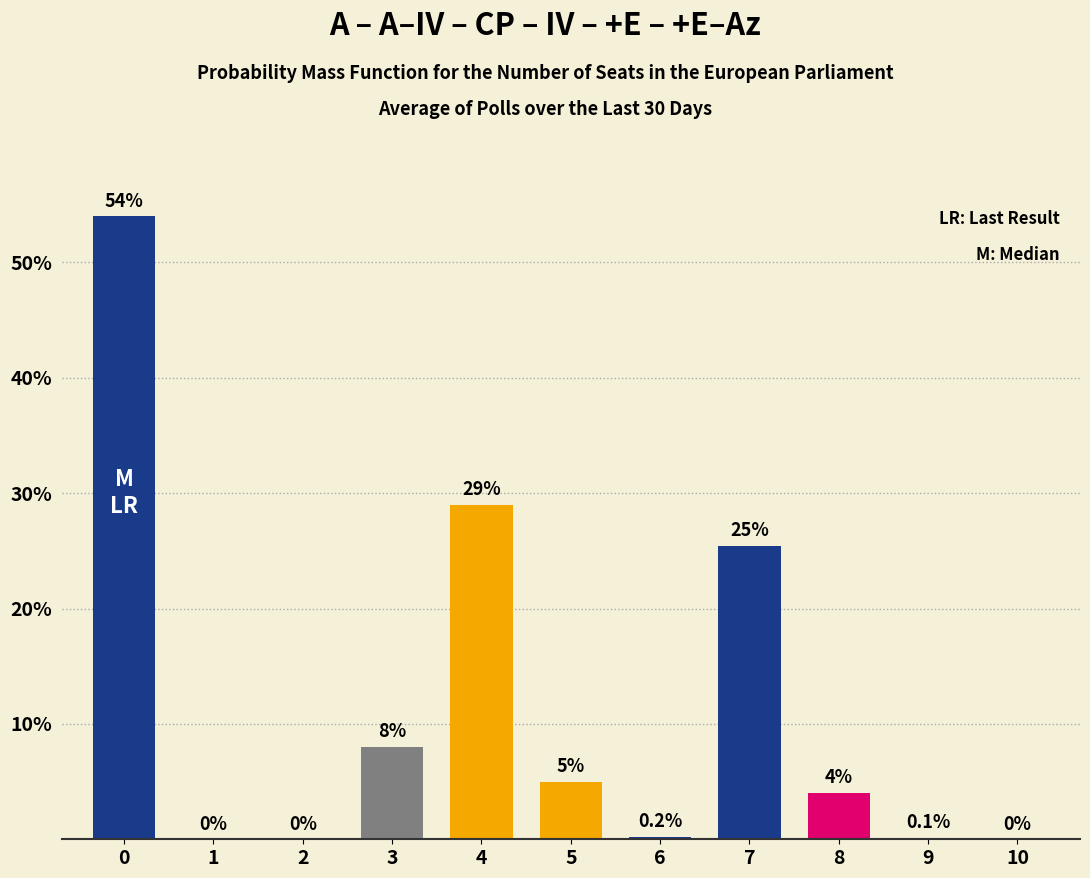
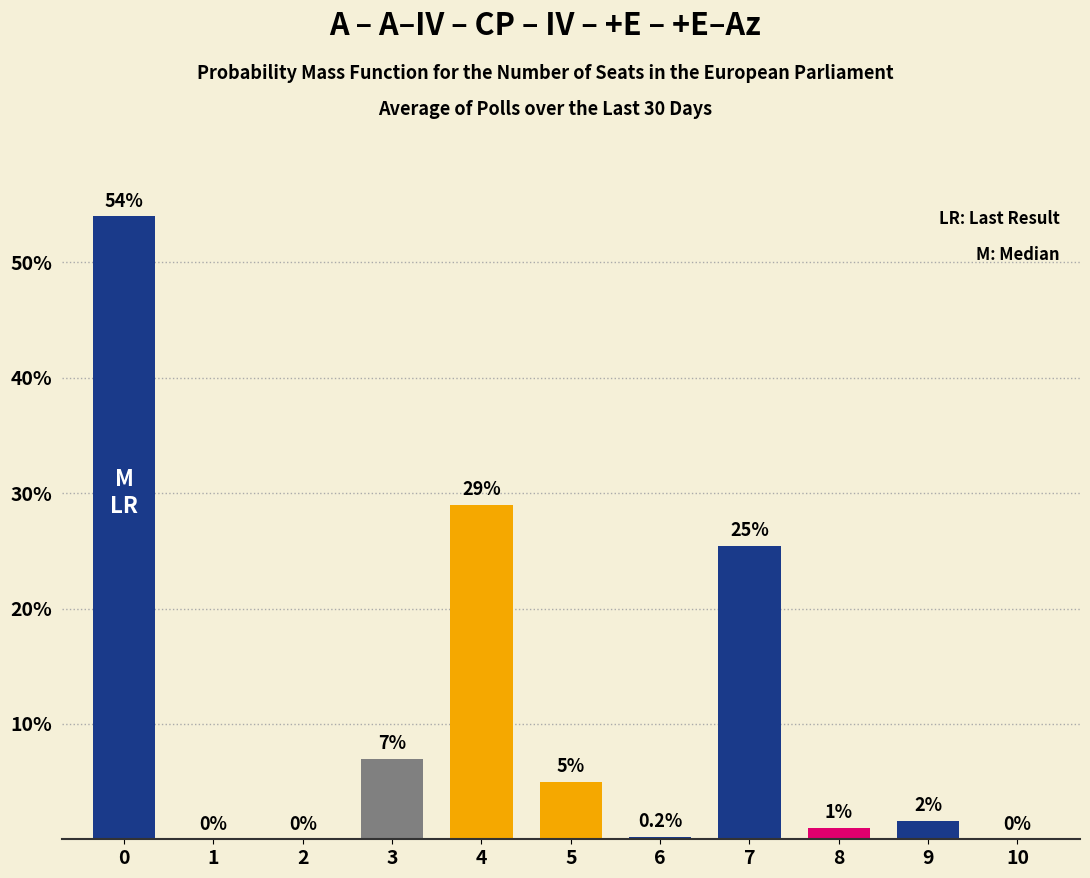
  {
    "0": "54%",
    "1": "0%",
    "2": "0%",
-   "3": "8%",
+   "3": "7%",
    "4": "29%",
    "5": "5%",
    "6": "0.2%",
    "7": "25%",
-   "8": "4%",
-   "9": "0.1%",
+   "8": "1%",
+   "9": "2%",
    "10": "0%"
  }
